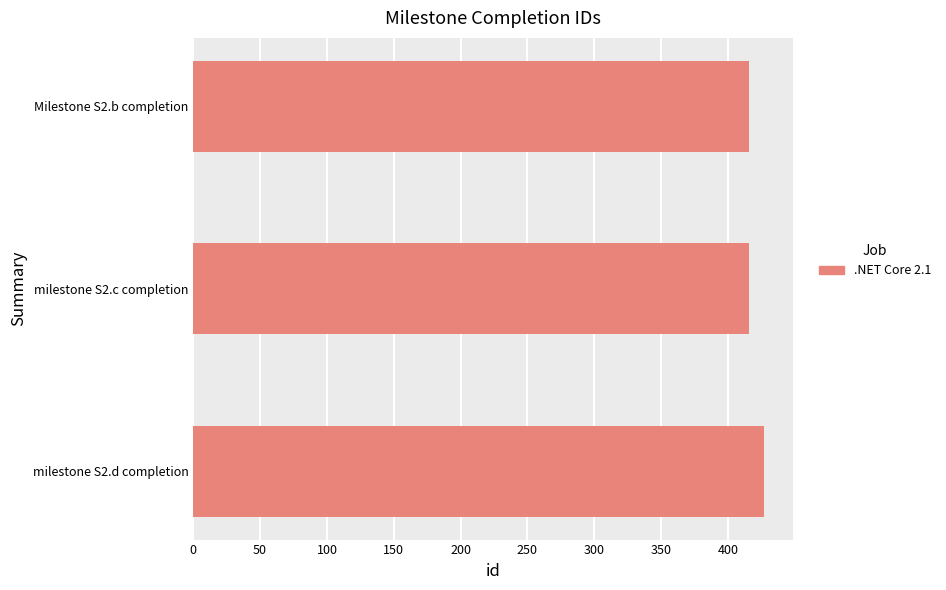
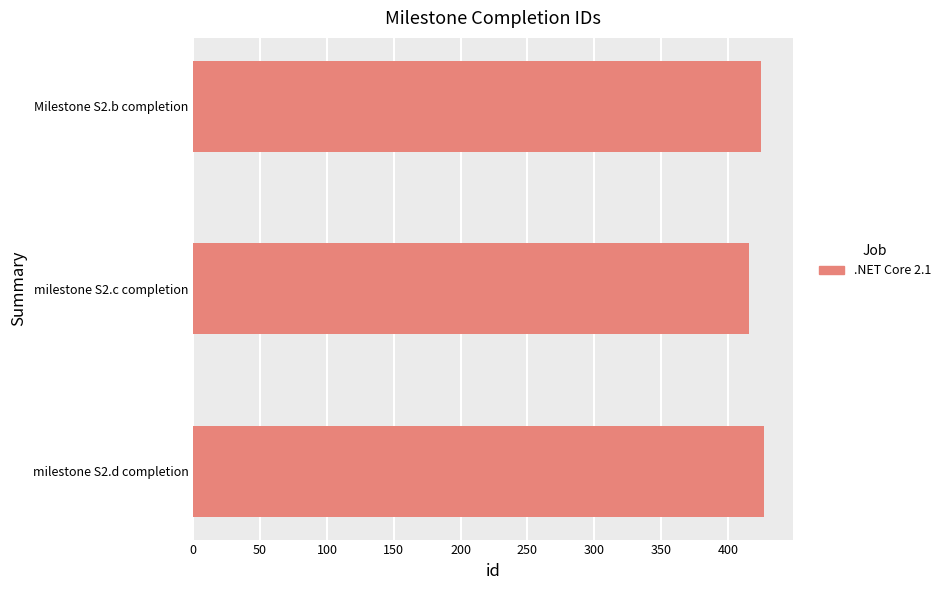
  {
-   "Milestone S2.b completion": 416,
+   "Milestone S2.b completion": 425,
    "milestone S2.c completion": 416,
    "milestone S2.d completion": 427
  }
